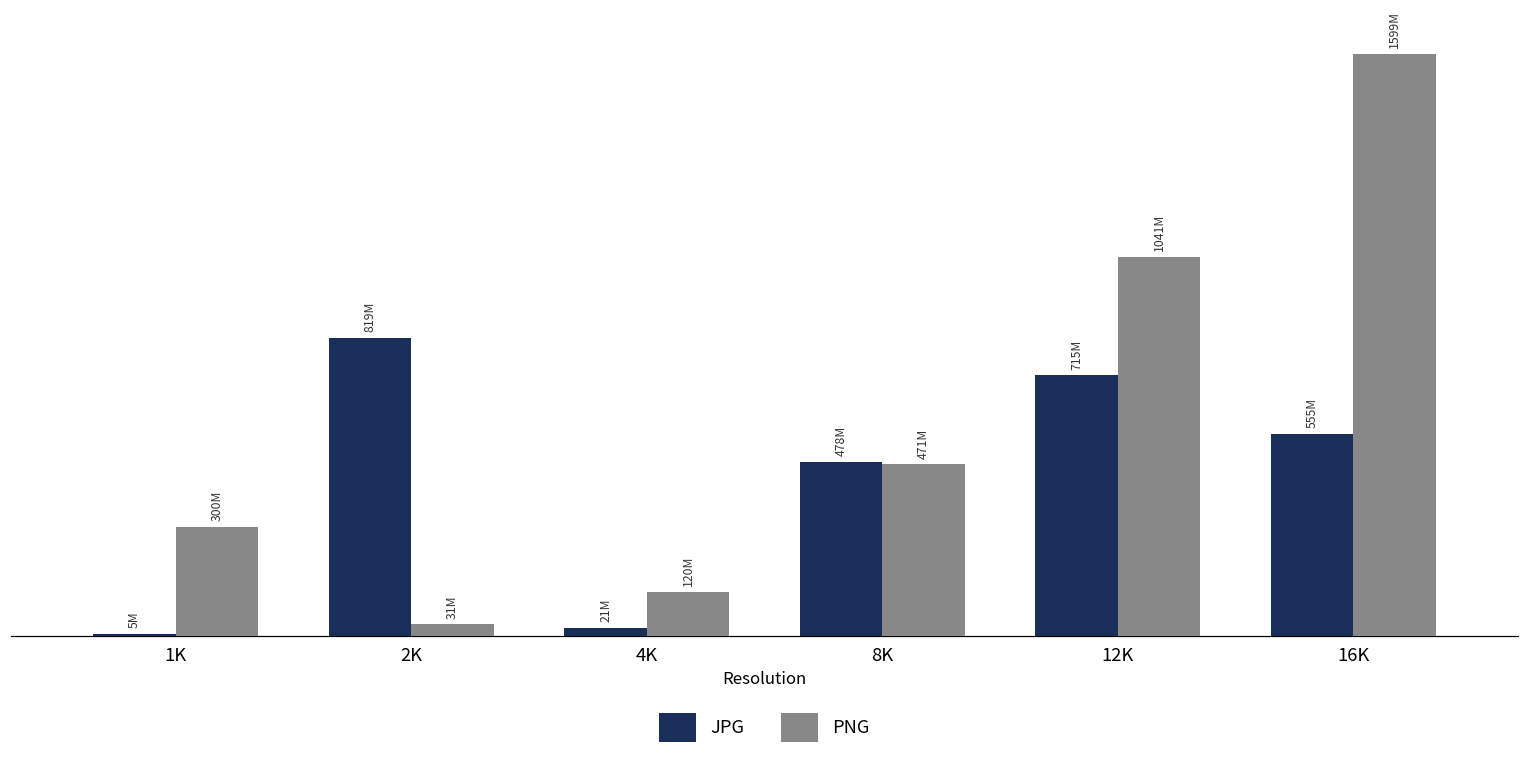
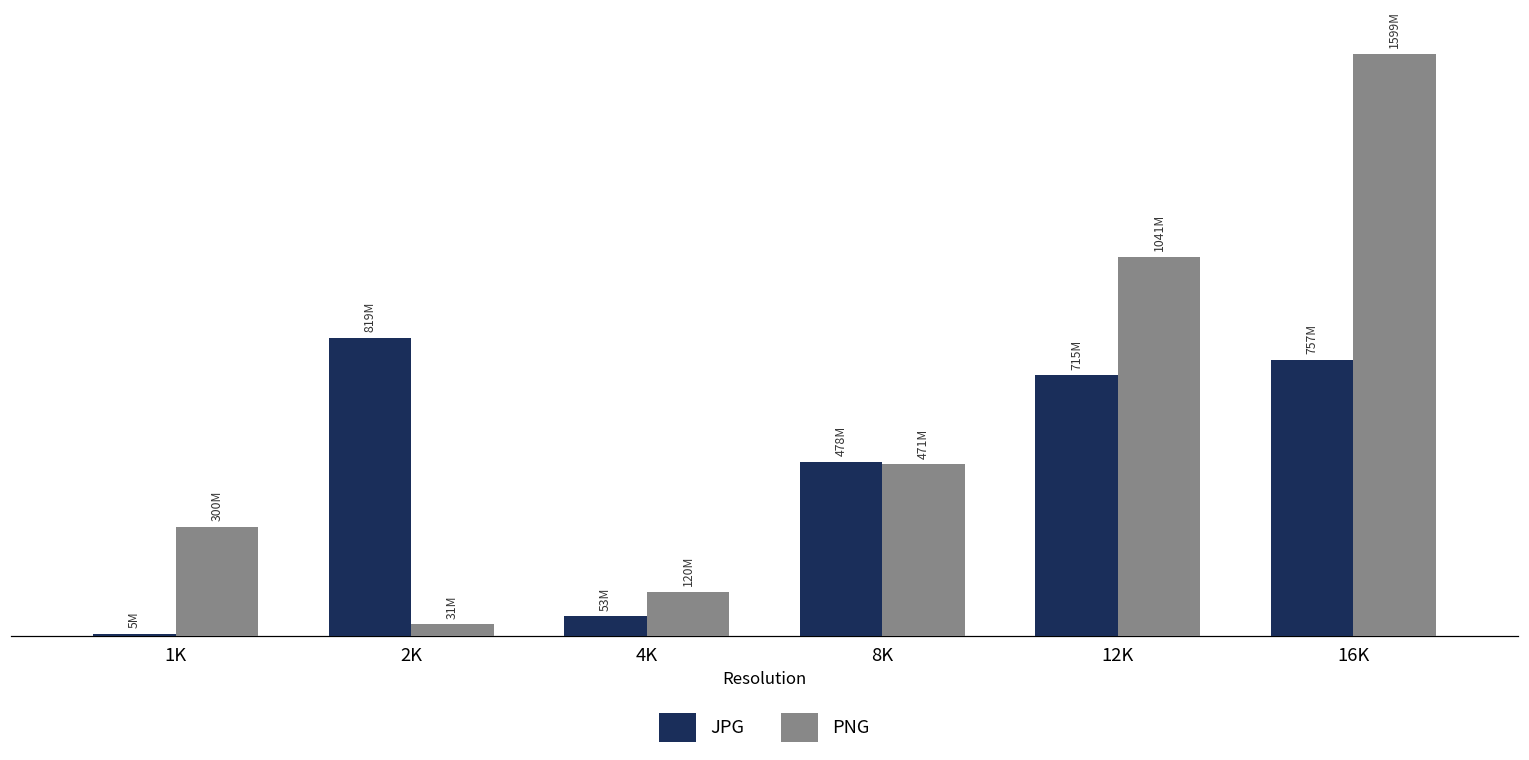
  {
    "JPG": {
      "1K": "5M",
      "2K": "819M",
-     "4K": "21M",
+     "4K": "53M",
      "8K": "478M",
      "12K": "715M",
-     "16K": "555M"
+     "16K": "757M"
    },
    "PNG": {
      "1K": "300M",
      "2K": "31M",
      "4K": "120M",
      "8K": "471M",
      "12K": "1041M",
      "16K": "1599M"
    }
  }
